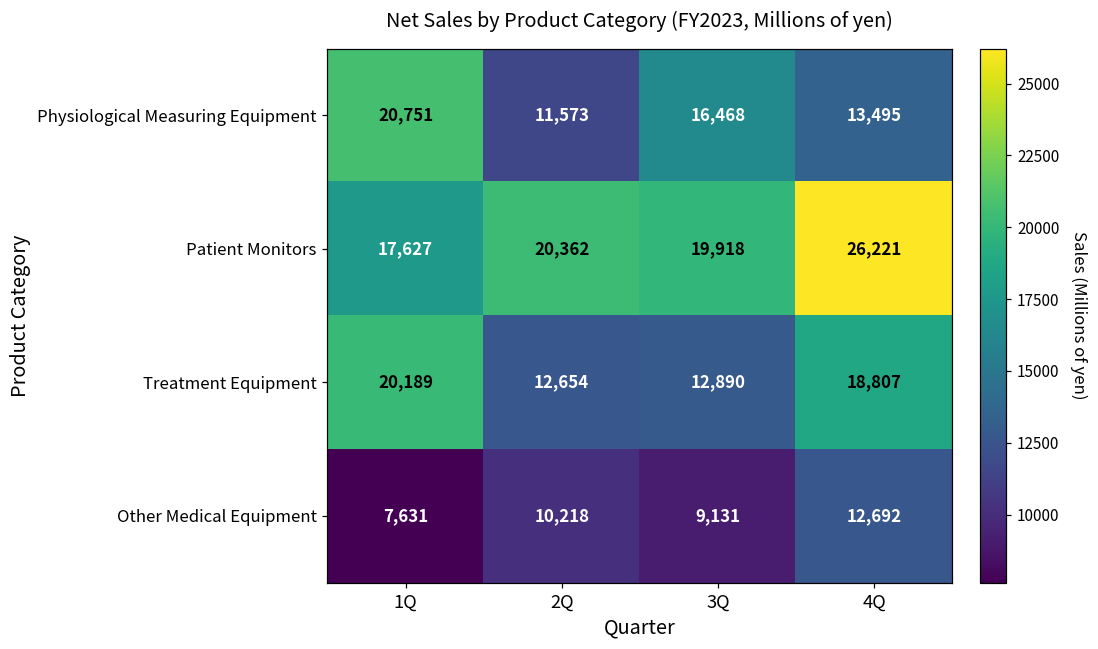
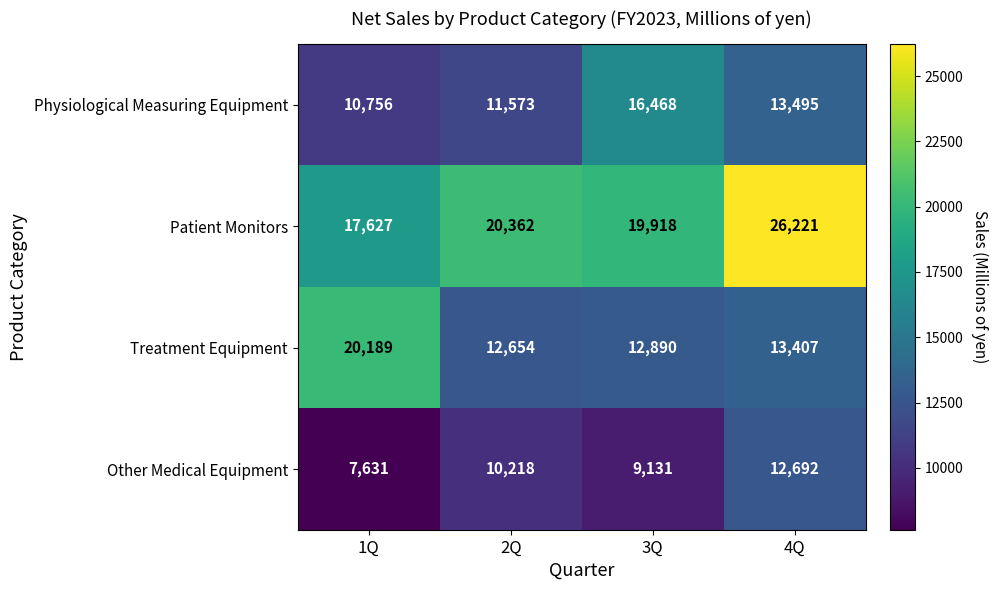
  {
    "Physiological Measuring Equipment": {
-     "1Q": "20,751",
+     "1Q": "10,756",
      "2Q": "11,573",
      "3Q": "16,468",
      "4Q": "13,495"
    },
    "Patient Monitors": {
      "1Q": "17,627",
      "2Q": "20,362",
      "3Q": "19,918",
      "4Q": "26,221"
    },
    "Treatment Equipment": {
      "1Q": "20,189",
      "2Q": "12,654",
      "3Q": "12,890",
-     "4Q": "18,807"
+     "4Q": "13,407"
    },
    "Other Medical Equipment": {
      "1Q": "7,631",
      "2Q": "10,218",
      "3Q": "9,131",
      "4Q": "12,692"
    }
  }
